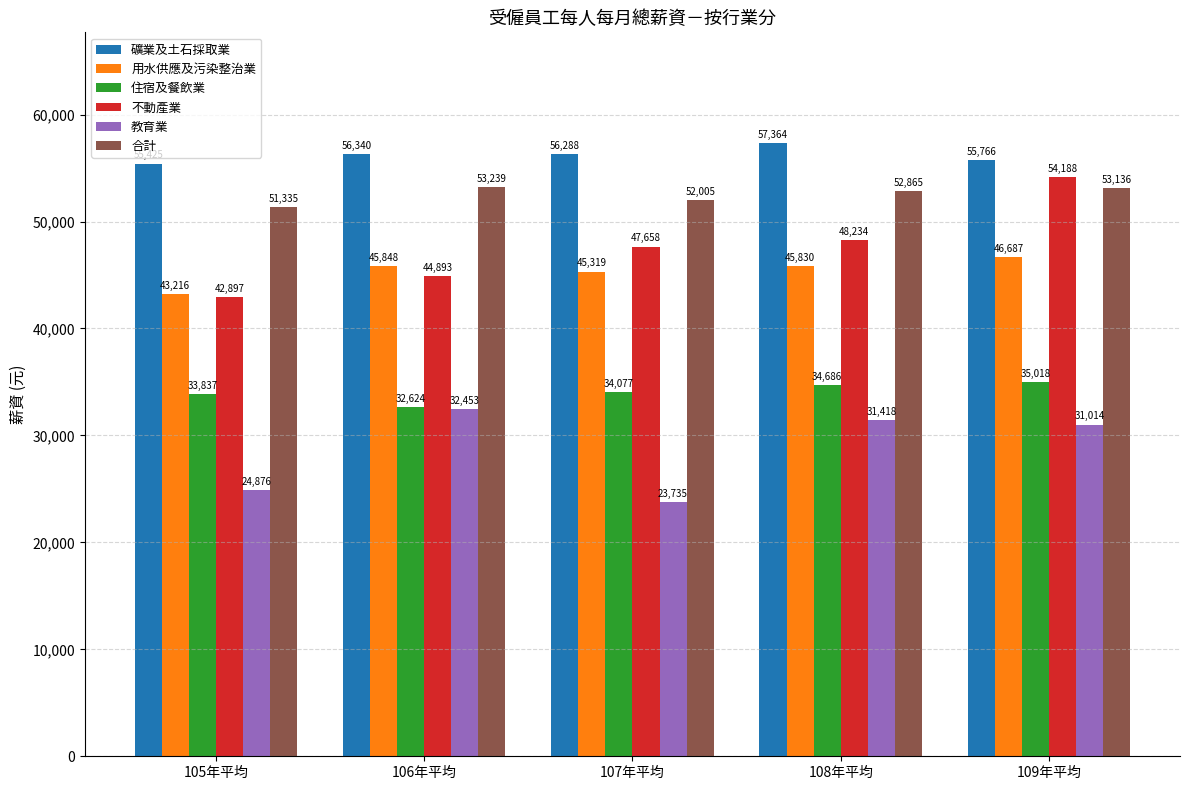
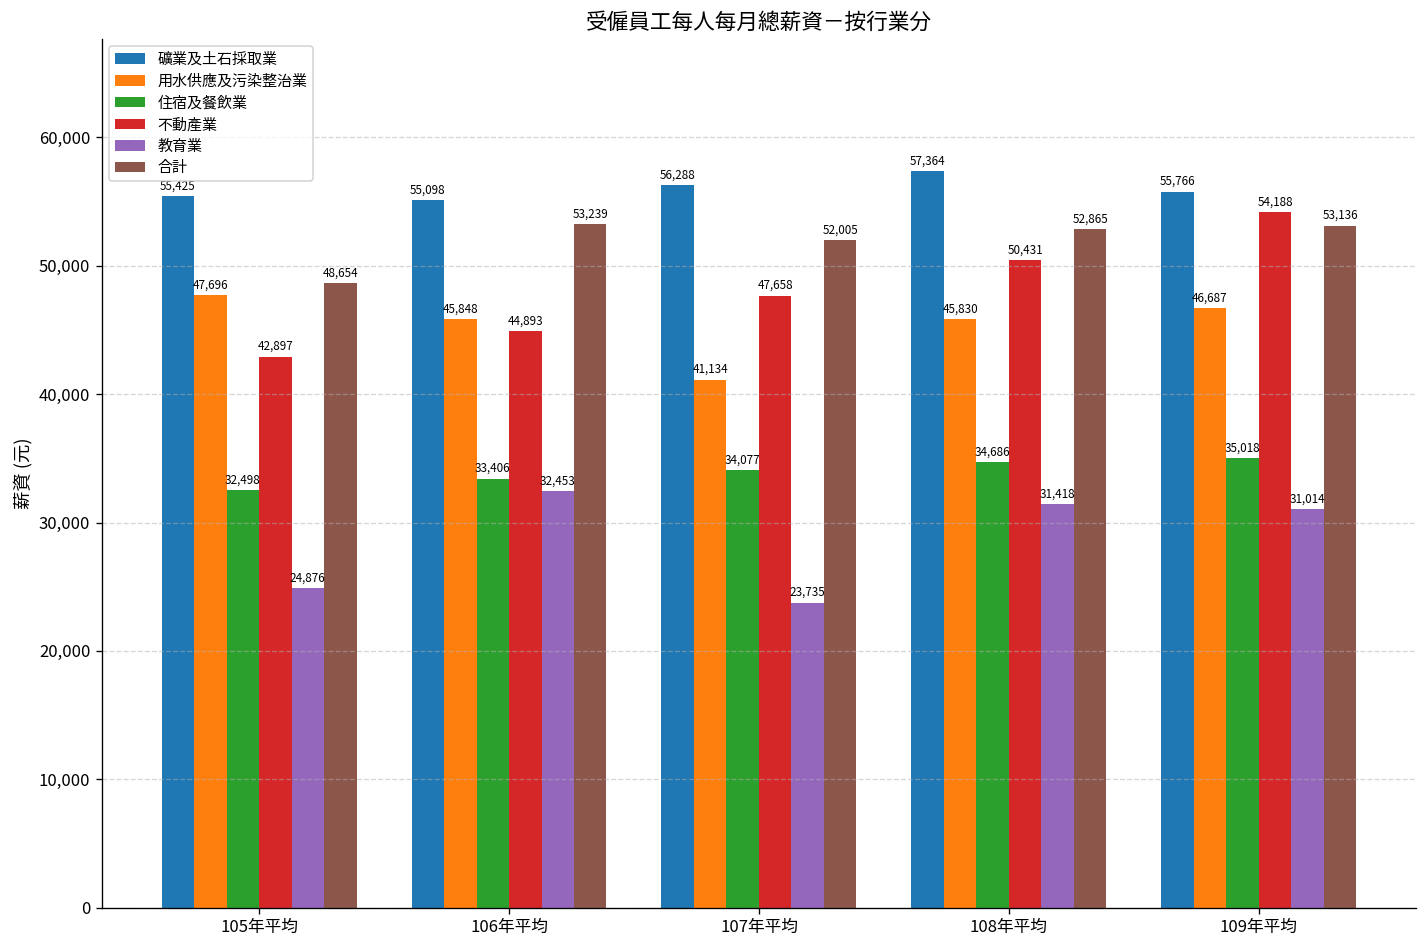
  {
    "礦業及土石採取業": {
-     "106年平均": "56,340",
+     "106年平均": "55,098",
      "107年平均": "56,288",
      "108年平均": "57,364",
      "109年平均": "55,766"
    },
    "用水供應及污染整治業": {
-     "105年平均": "43,216",
+     "105年平均": "47,696",
      "106年平均": "45,848",
-     "107年平均": "45,319",
+     "107年平均": "41,134",
      "108年平均": "45,830",
      "109年平均": "46,687"
    },
    "住宿及餐飲業": {
-     "105年平均": "33,837",
-     "106年平均": "32,624",
+     "105年平均": "32,498",
+     "106年平均": "33,406",
      "107年平均": "34,077",
      "108年平均": "34,686",
      "109年平均": "35,018"
    },
    "不動產業": {
      "105年平均": "42,897",
      "106年平均": "44,893",
      "107年平均": "47,658",
-     "108年平均": "48,234",
+     "108年平均": "50,431",
      "109年平均": "54,188"
    },
    "教育業": {
      "105年平均": "24,876",
      "106年平均": "32,453",
      "107年平均": "23,735",
      "108年平均": "31,418",
      "109年平均": "31,014"
    },
    "合計": {
-     "105年平均": "51,335",
+     "105年平均": "48,654",
      "106年平均": "53,239",
      "107年平均": "52,005",
      "108年平均": "52,865",
      "109年平均": "53,136"
    }
  }
